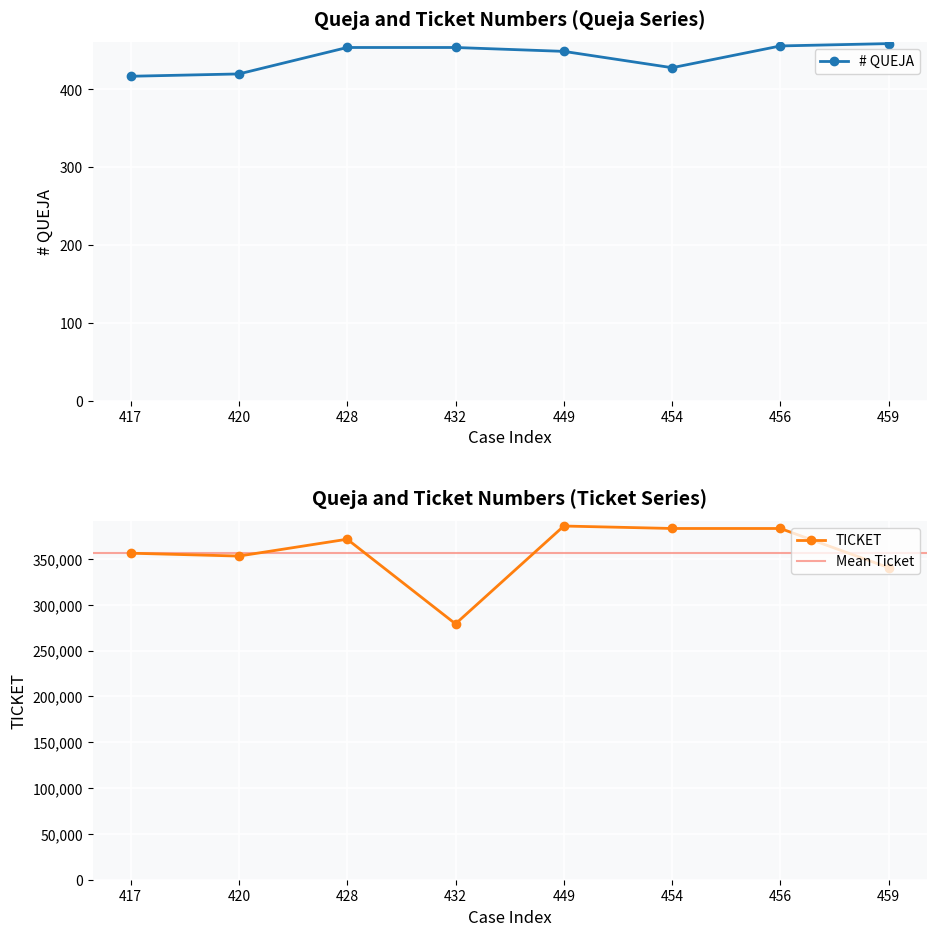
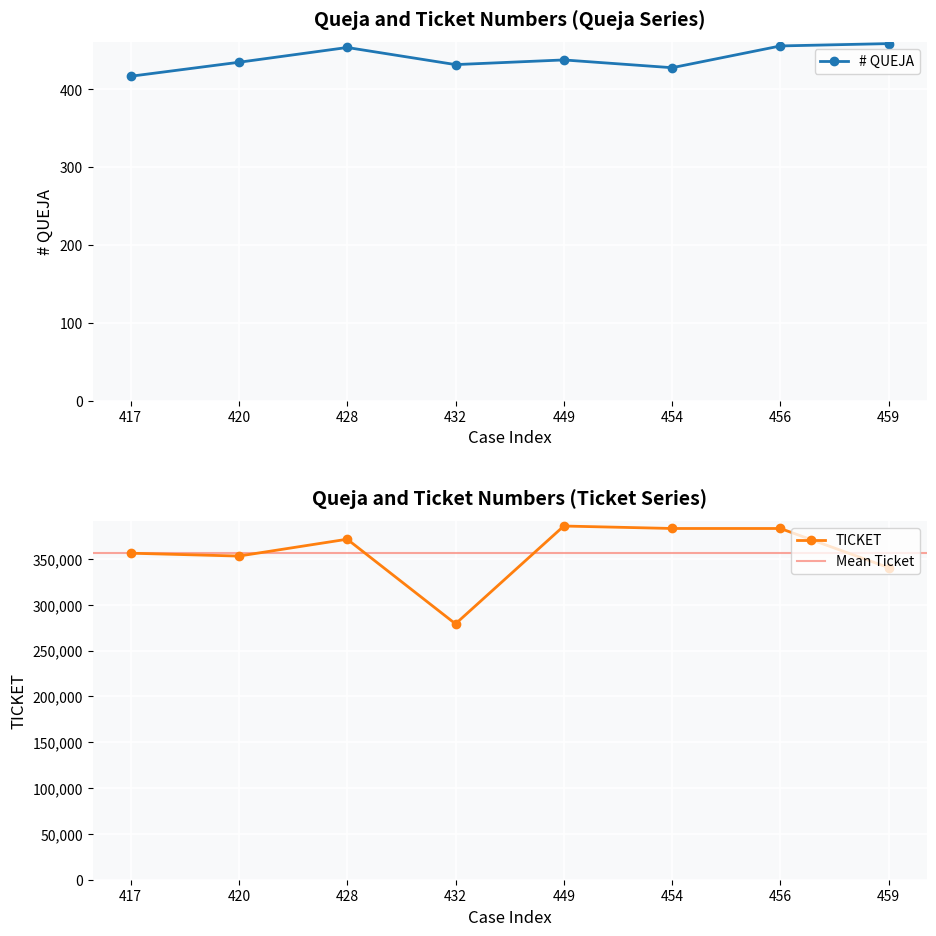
  {
    "Queja and Ticket Numbers (Queja Series)": {
      "417": "420",
-     "420": "420",
+     "420": "440",
      "428": "450",
-     "432": "450",
-     "449": "450",
+     "432": "430",
+     "449": "440",
      "454": "430",
      "456": "460",
      "459": "460"
    },
    "Queja and Ticket Numbers (Ticket Series)": {
      "417": "360,000",
      "420": "350,000",
      "428": "370,000",
      "432": "280,000",
      "449": "390,000",
      "454": "380,000",
      "456": "380,000"
    }
  }
